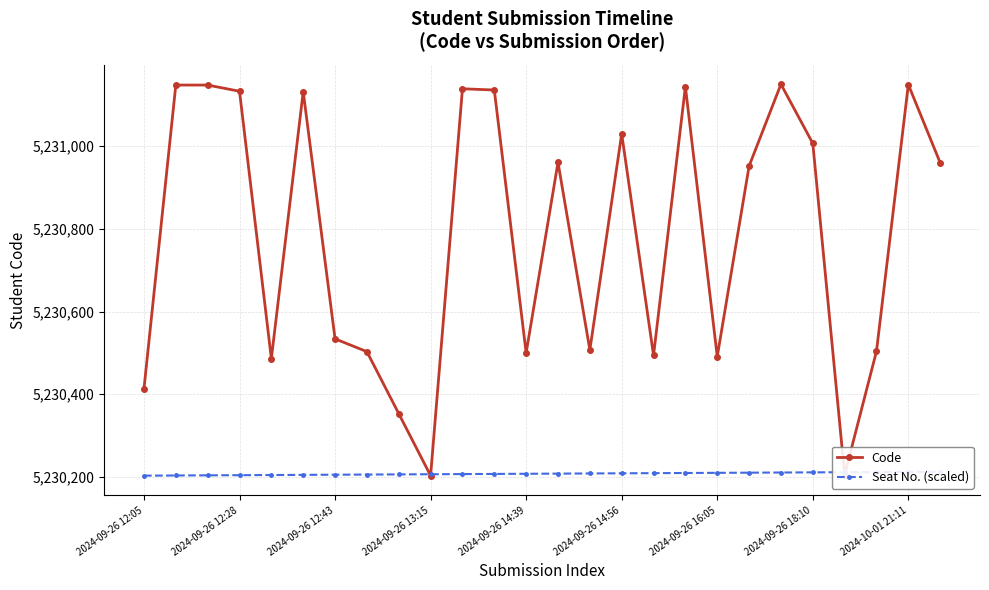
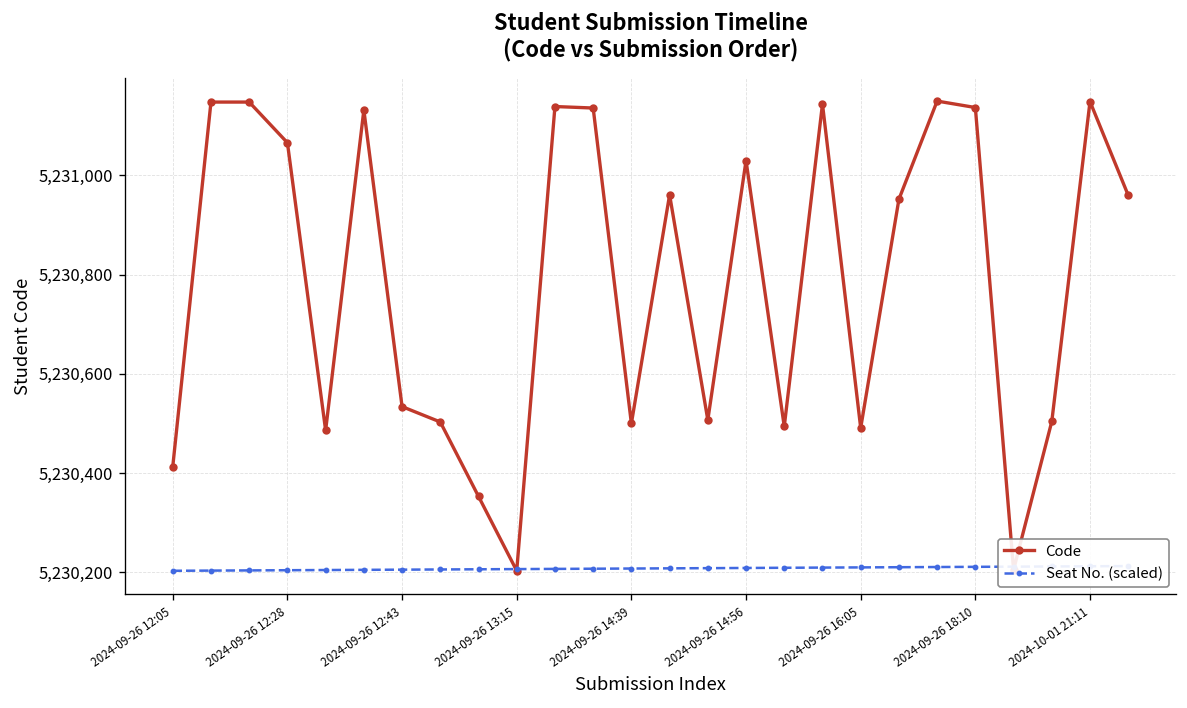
  {
    "Code": {
      "2024-09-26 12:05": "5,230,410",
-     "2024-09-26 12:28": "5,231,130",
+     "2024-09-26 12:28": "5,231,070",
      "2024-09-26 12:43": "5,230,530",
      "2024-09-26 14:39": "5,230,500",
      "2024-09-26 14:56": "5,231,030",
      "2024-09-26 16:05": "5,230,490",
-     "2024-09-26 18:10": "5,231,010",
+     "2024-09-26 18:10": "5,231,140",
      "2024-10-01 21:11": "5,231,150"
    },
    "Seat No. (scaled)": {
      "2024-09-26 12:05": "5,230,200",
      "2024-09-26 12:28": "5,230,200",
      "2024-09-26 12:43": "5,230,210",
      "2024-09-26 14:39": "5,230,210",
      "2024-09-26 14:56": "5,230,210",
      "2024-09-26 16:05": "5,230,210",
      "2024-09-26 18:10": "5,230,210"
    }
  }
